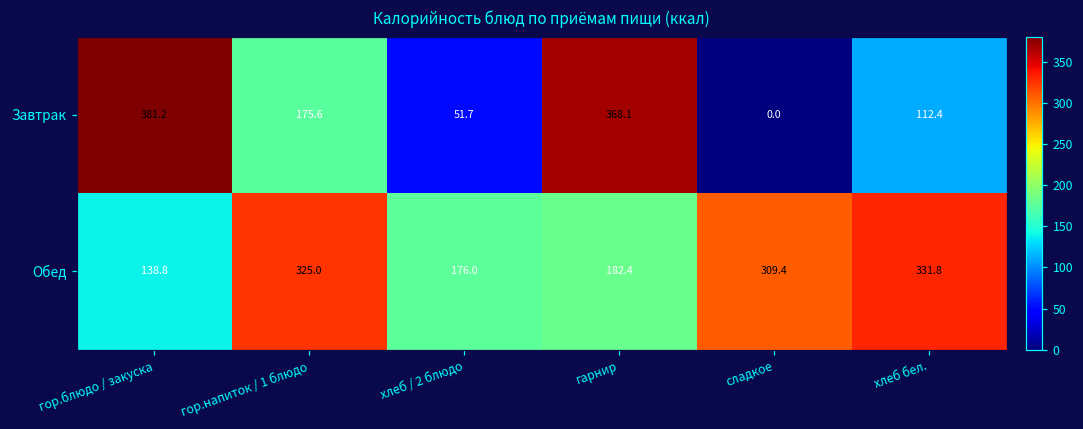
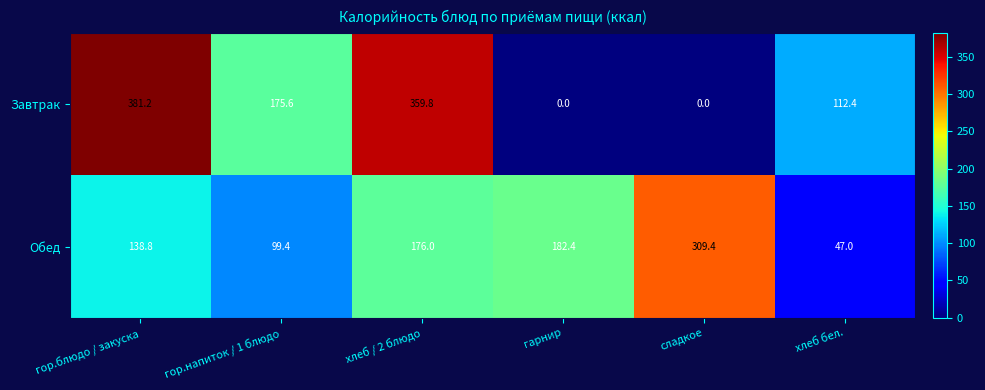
  {
    "Завтрак": {
      "гор.блюдо / закуска": 381.2,
      "гор.напиток / 1 блюдо": 175.6,
-     "хлеб / 2 блюдо": 51.7,
-     "гарнир": 368.1,
+     "хлеб / 2 блюдо": 359.8,
+     "гарнир": 0.0,
      "сладкое": 0.0,
      "хлеб бел.": 112.4
    },
    "Обед": {
      "гор.блюдо / закуска": 138.8,
-     "гор.напиток / 1 блюдо": 325.0,
+     "гор.напиток / 1 блюдо": 99.4,
      "хлеб / 2 блюдо": 176.0,
      "гарнир": 182.4,
      "сладкое": 309.4,
-     "хлеб бел.": 331.8
+     "хлеб бел.": 47.0
    }
  }
